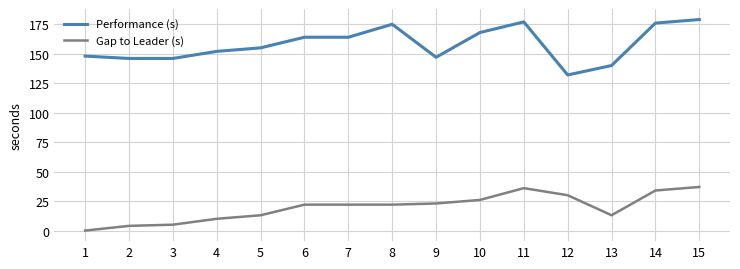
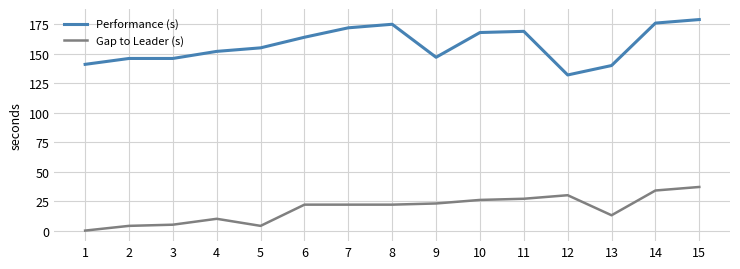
  {
    "Performance (s)": {
-     "1": 148,
+     "1": 141,
      "2": 146,
      "3": 146,
      "4": 152,
      "5": 155,
      "6": 164,
-     "7": 164,
+     "7": 172,
      "8": 175,
      "9": 147,
      "10": 168,
-     "11": 177,
+     "11": 169,
      "12": 132,
      "13": 140,
      "14": 176,
      "15": 179
    },
    "Gap to Leader (s)": {
      "1": 0,
      "2": 4,
      "3": 5,
      "4": 10,
-     "5": 13,
+     "5": 4,
      "6": 22,
      "7": 22,
      "8": 22,
      "9": 23,
      "10": 26,
-     "11": 36,
+     "11": 27,
      "12": 30,
      "13": 13,
      "14": 34,
      "15": 37
    }
  }
